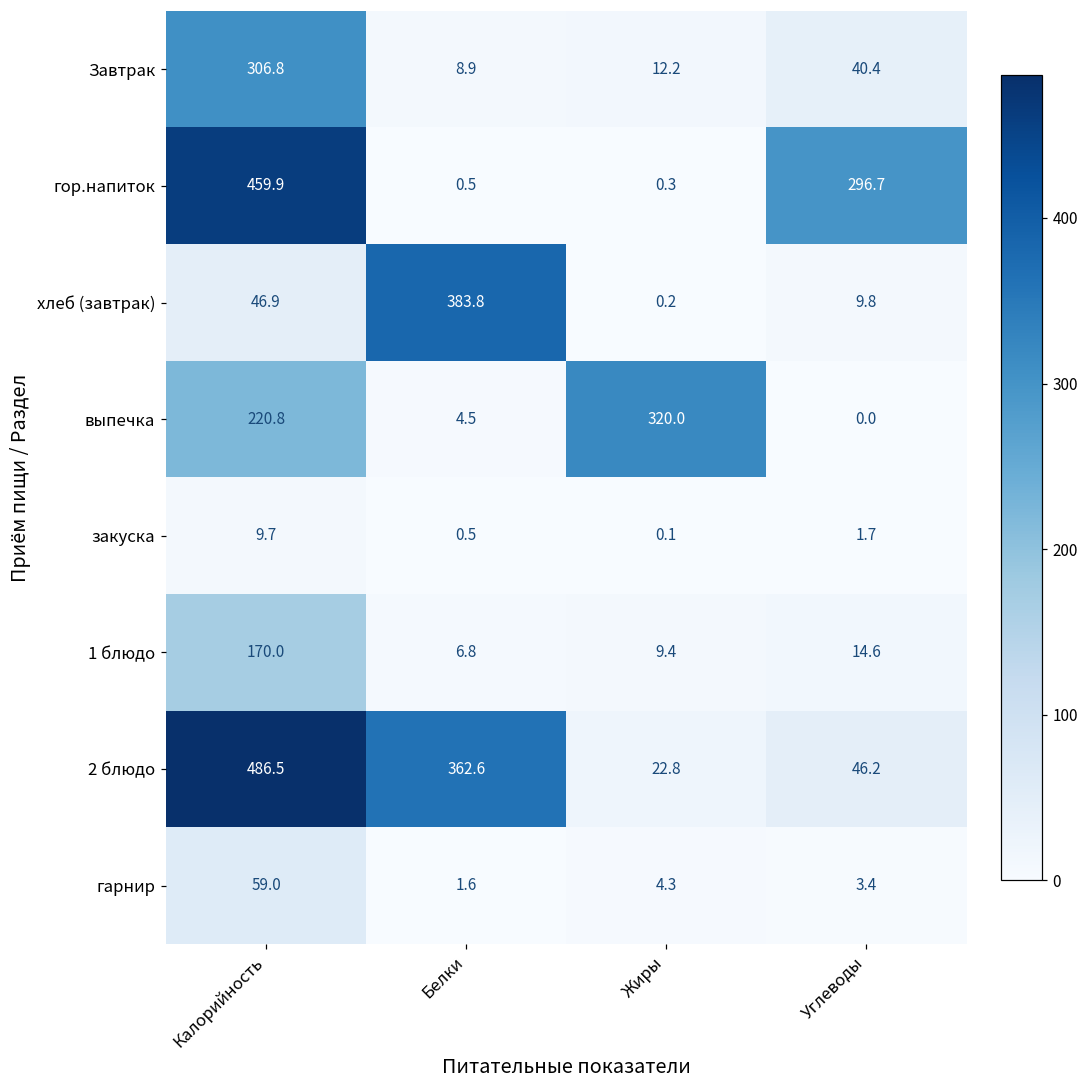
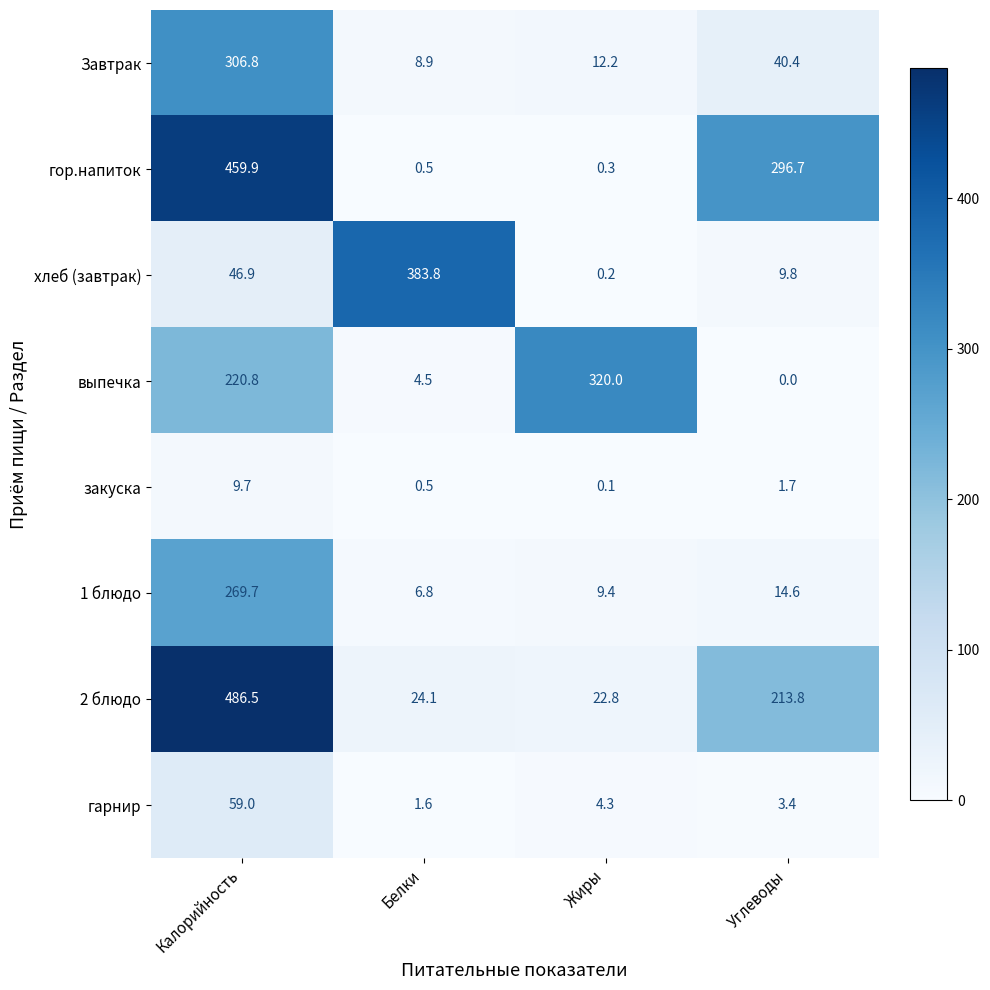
  {
    "Завтрак": {
      "Калорийность": 306.8,
      "Белки": 8.9,
      "Жиры": 12.2,
      "Углеводы": 40.4
    },
    "гор.напиток": {
      "Калорийность": 459.9,
      "Белки": 0.5,
      "Жиры": 0.3,
      "Углеводы": 296.7
    },
    "хлеб (завтрак)": {
      "Калорийность": 46.9,
      "Белки": 383.8,
      "Жиры": 0.2,
      "Углеводы": 9.8
    },
    "выпечка": {
      "Калорийность": 220.8,
      "Белки": 4.5,
      "Жиры": 320.0,
      "Углеводы": 0.0
    },
    "закуска": {
      "Калорийность": 9.7,
      "Белки": 0.5,
      "Жиры": 0.1,
      "Углеводы": 1.7
    },
    "1 блюдо": {
-     "Калорийность": 170.0,
+     "Калорийность": 269.7,
      "Белки": 6.8,
      "Жиры": 9.4,
      "Углеводы": 14.6
    },
    "2 блюдо": {
      "Калорийность": 486.5,
-     "Белки": 362.6,
+     "Белки": 24.1,
      "Жиры": 22.8,
-     "Углеводы": 46.2
+     "Углеводы": 213.8
    },
    "гарнир": {
      "Калорийность": 59.0,
      "Белки": 1.6,
      "Жиры": 4.3,
      "Углеводы": 3.4
    }
  }
